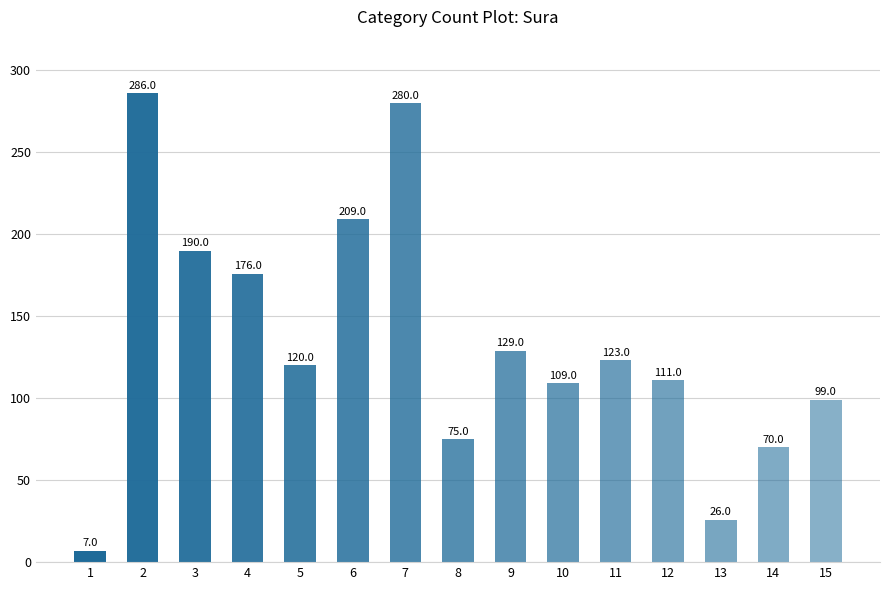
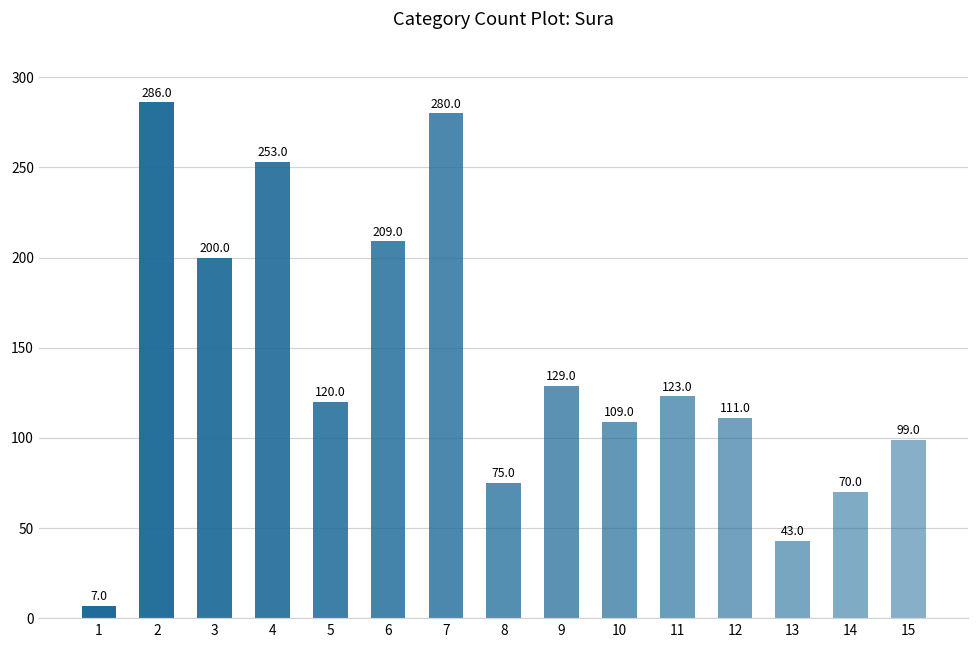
  {
    "1": 7.0,
    "2": 286.0,
-   "3": 190.0,
-   "4": 176.0,
+   "3": 200.0,
+   "4": 253.0,
    "5": 120.0,
    "6": 209.0,
    "7": 280.0,
    "8": 75.0,
    "9": 129.0,
    "10": 109.0,
    "11": 123.0,
    "12": 111.0,
-   "13": 26.0,
+   "13": 43.0,
    "14": 70.0,
    "15": 99.0
  }
